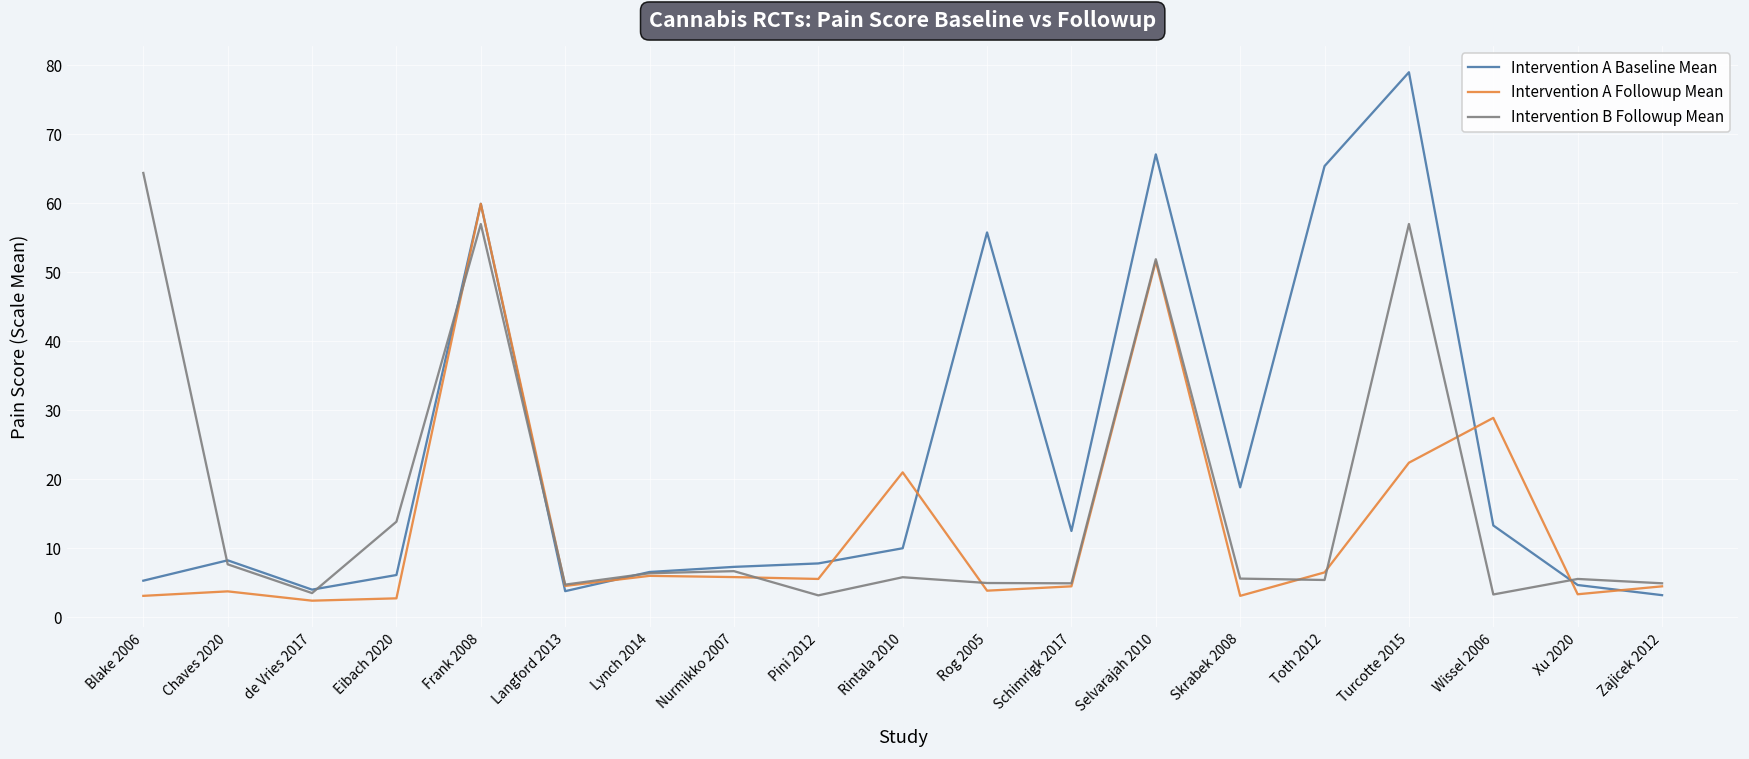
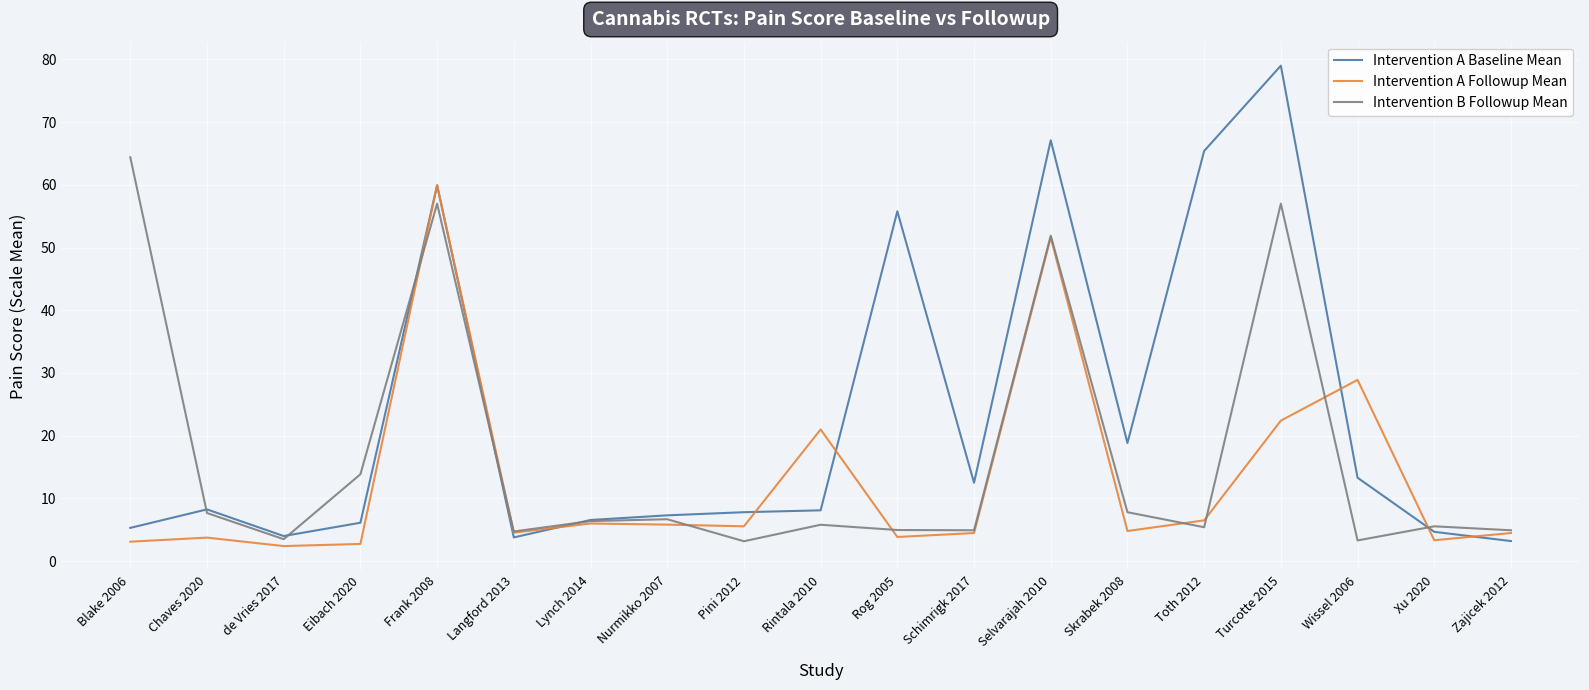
  {
    "Intervention A Baseline Mean": {
      "Blake 2006": 5,
      "Chaves 2020": 8,
      "de Vries 2017": 4,
      "Eibach 2020": 6,
      "Langford 2013": 4,
      "Nurmikko 2007": 7,
      "Pini 2012": 8,
-     "Rintala 2010": 10,
+     "Rintala 2010": 8,
      "Rog 2005": 56,
      "Schimrigk 2017": 13,
      "Selvarajah 2010": 67,
      "Skrabek 2008": 19,
      "Toth 2012": 65,
      "Turcotte 2015": 79,
      "Wissel 2006": 13,
      "Xu 2020": 5,
      "Zajicek 2012": 3
    },
    "Intervention A Followup Mean": {
      "Blake 2006": 3,
      "Chaves 2020": 4,
      "de Vries 2017": 2,
      "Eibach 2020": 3,
      "Nurmikko 2007": 6,
      "Pini 2012": 6,
      "Rintala 2010": 21,
      "Rog 2005": 4,
      "Schimrigk 2017": 4,
-     "Skrabek 2008": 3,
+     "Skrabek 2008": 5,
      "Toth 2012": 7,
      "Turcotte 2015": 22,
      "Wissel 2006": 29,
      "Xu 2020": 3,
      "Zajicek 2012": 4
    },
    "Intervention B Followup Mean": {
      "Blake 2006": 64,
      "Chaves 2020": 8,
      "de Vries 2017": 4,
      "Eibach 2020": 14,
      "Frank 2008": 57,
      "Nurmikko 2007": 7,
      "Pini 2012": 3,
      "Rintala 2010": 6,
      "Rog 2005": 5,
      "Schimrigk 2017": 5,
-     "Skrabek 2008": 6,
+     "Skrabek 2008": 8,
      "Toth 2012": 5,
      "Turcotte 2015": 57,
      "Wissel 2006": 3,
      "Xu 2020": 6,
      "Zajicek 2012": 5
    }
  }
